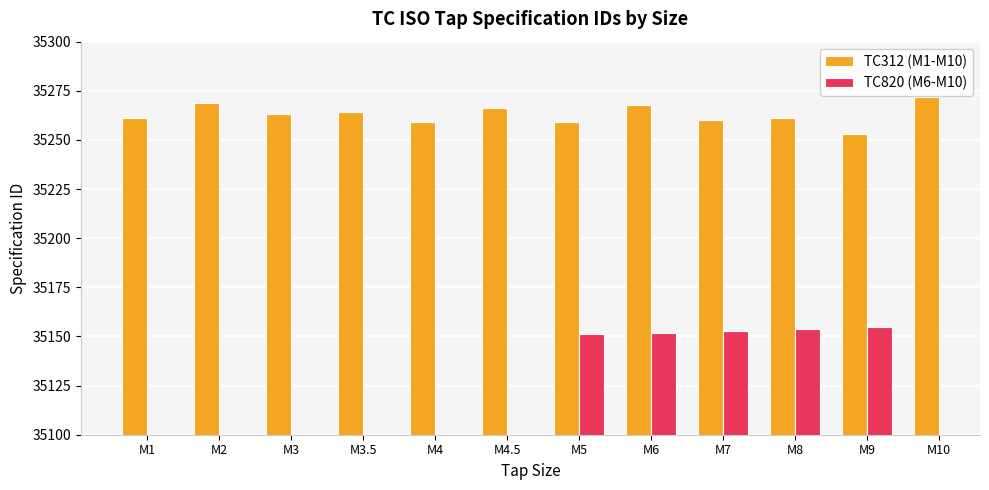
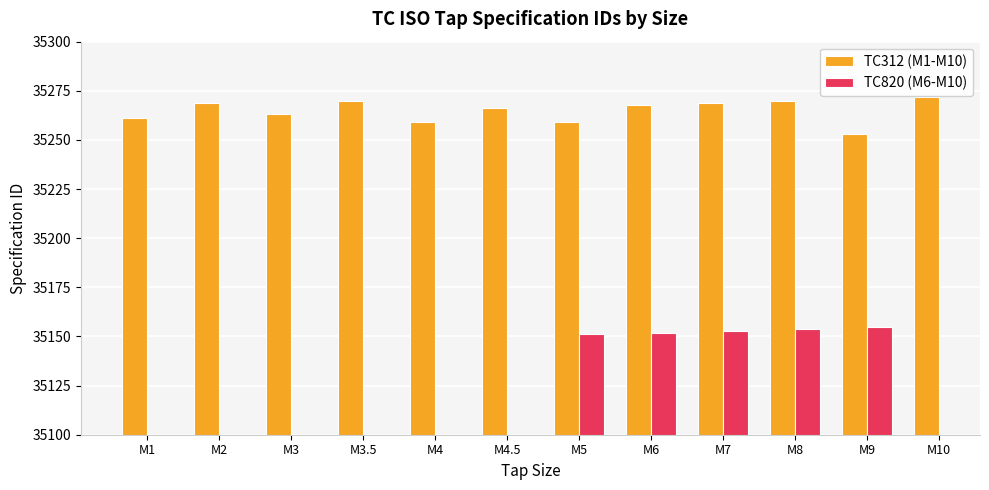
  {
    "TC312 (M1-M10)": {
      "M1": 35261,
      "M2": 35269,
      "M3": 35263,
-     "M3.5": 35264,
+     "M3.5": 35270,
      "M4": 35259,
      "M4.5": 35266,
      "M5": 35259,
      "M6": 35268,
-     "M7": 35260,
-     "M8": 35261,
+     "M7": 35269,
+     "M8": 35270,
      "M9": 35253,
      "M10": 35272
    }
  }
